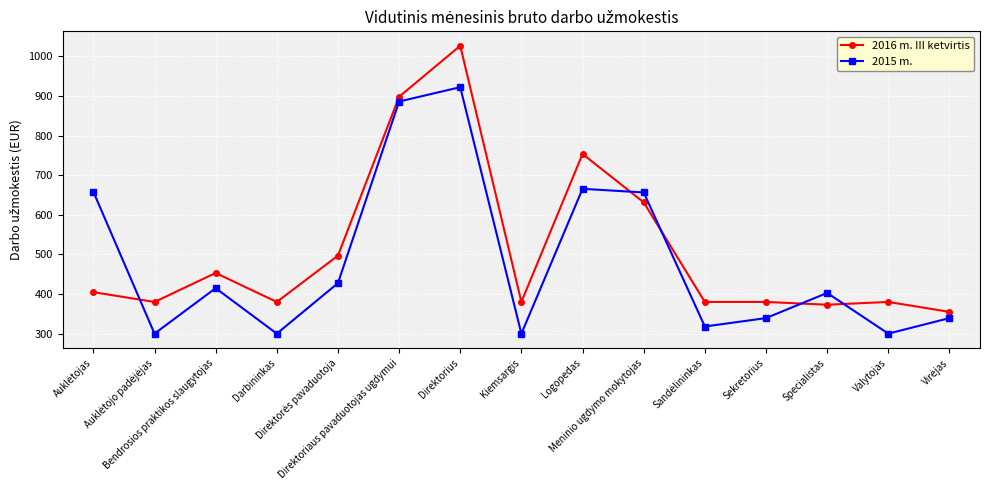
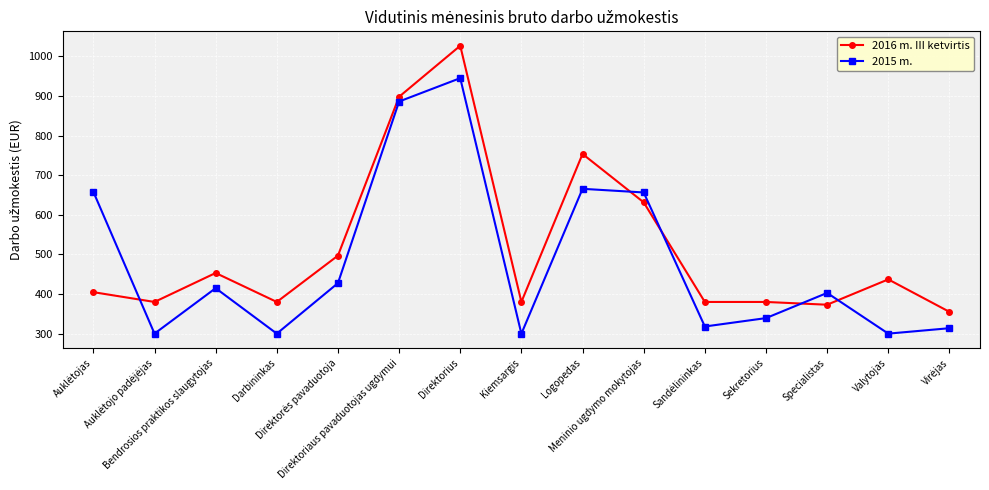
  {
    "2016 m. III ketvirtis": {
      "Auklėtojas": 400,
      "Auklėtojo padėjėjas": 380,
      "Bendrosios praktikos slaugytojas": 450,
      "Darbininkas": 380,
      "Direktorės pavaduotoja": 500,
      "Direktoriaus pavaduotojas ugdymui": 900,
      "Direktorius": 1030,
      "Kiemsargis": 380,
      "Logopedas": 750,
      "Meninio ugdymo mokytojas": 630,
      "Sandėlininkas": 380,
      "Sekretorius": 380,
      "Specialistas": 370,
-     "Valytojas": 380,
+     "Valytojas": 440,
      "Virėjas": 360
    },
    "2015 m.": {
      "Auklėtojas": 660,
      "Auklėtojo padėjėjas": 300,
      "Bendrosios praktikos slaugytojas": 410,
      "Darbininkas": 300,
      "Direktorės pavaduotoja": 430,
      "Direktoriaus pavaduotojas ugdymui": 890,
-     "Direktorius": 920,
+     "Direktorius": 950,
      "Kiemsargis": 300,
      "Logopedas": 670,
      "Meninio ugdymo mokytojas": 660,
      "Sandėlininkas": 320,
      "Sekretorius": 340,
      "Specialistas": 400,
      "Valytojas": 300,
-     "Virėjas": 340
+     "Virėjas": 310
    }
  }
